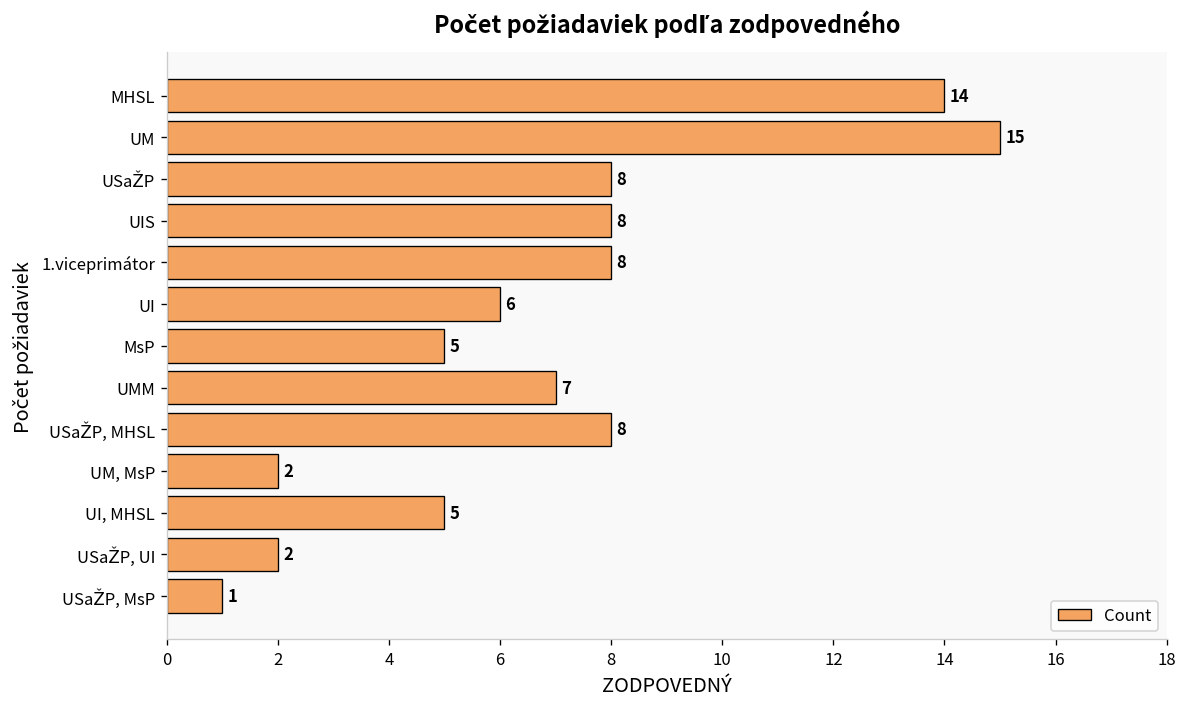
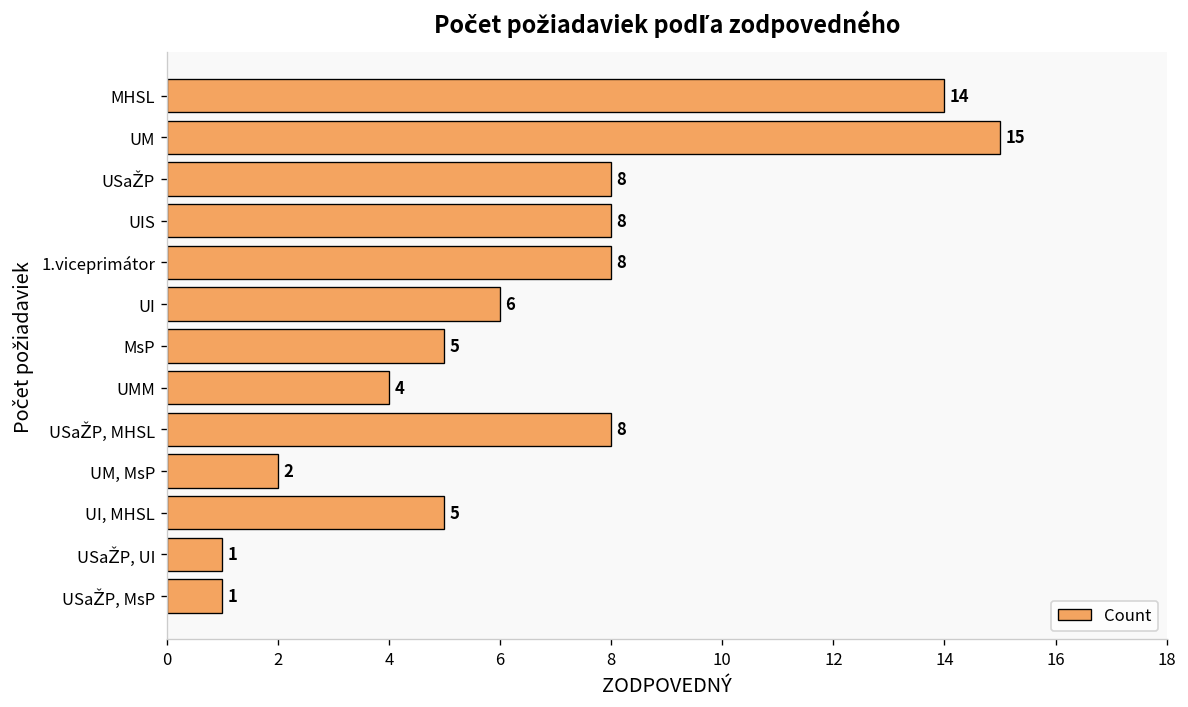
  {
    "MHSL": 14,
    "UM": 15,
    "USaŽP": 8,
    "UIS": 8,
    "1.viceprimátor": 8,
    "UI": 6,
    "MsP": 5,
-   "UMM": 7,
+   "UMM": 4,
    "USaŽP, MHSL": 8,
    "UM, MsP": 2,
    "UI, MHSL": 5,
-   "USaŽP, UI": 2,
+   "USaŽP, UI": 1,
    "USaŽP, MsP": 1
  }
